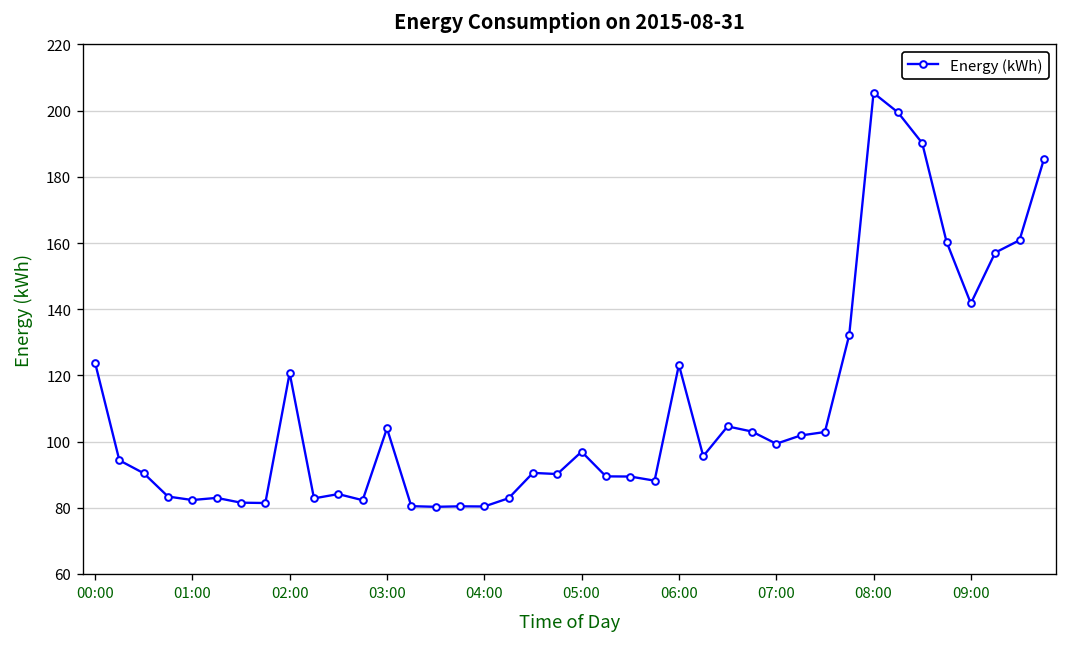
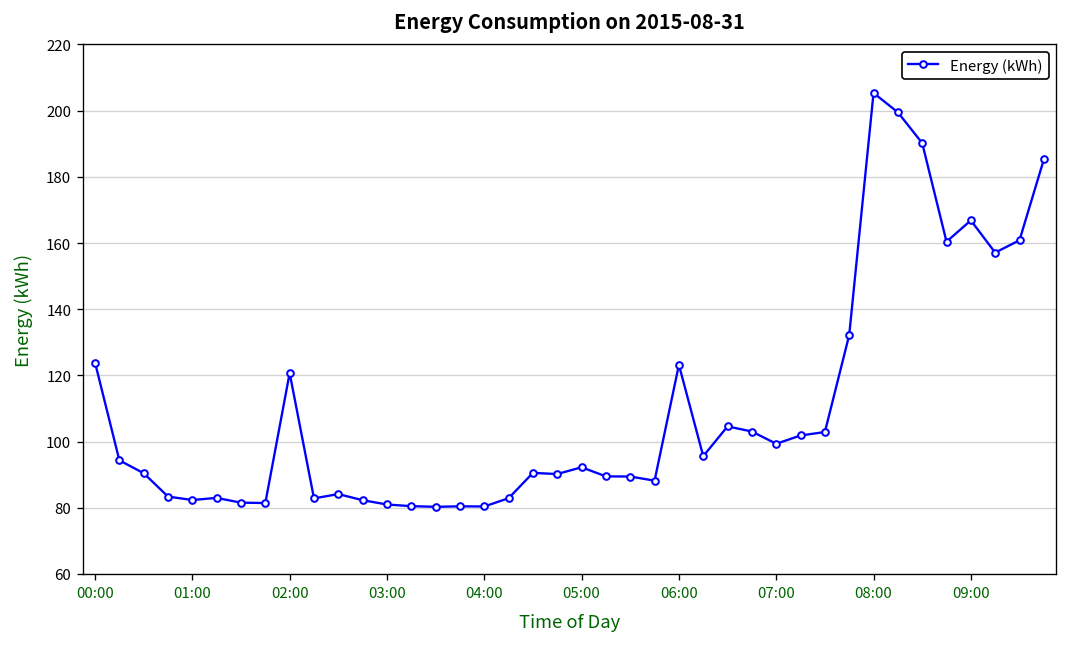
  {
    "00:00": 124,
    "01:00": 82,
    "02:00": 121,
-   "03:00": 104,
+   "03:00": 81,
    "04:00": 80,
-   "05:00": 97,
+   "05:00": 92,
    "06:00": 123,
    "07:00": 99,
    "08:00": 205,
-   "09:00": 142
+   "09:00": 167
  }
